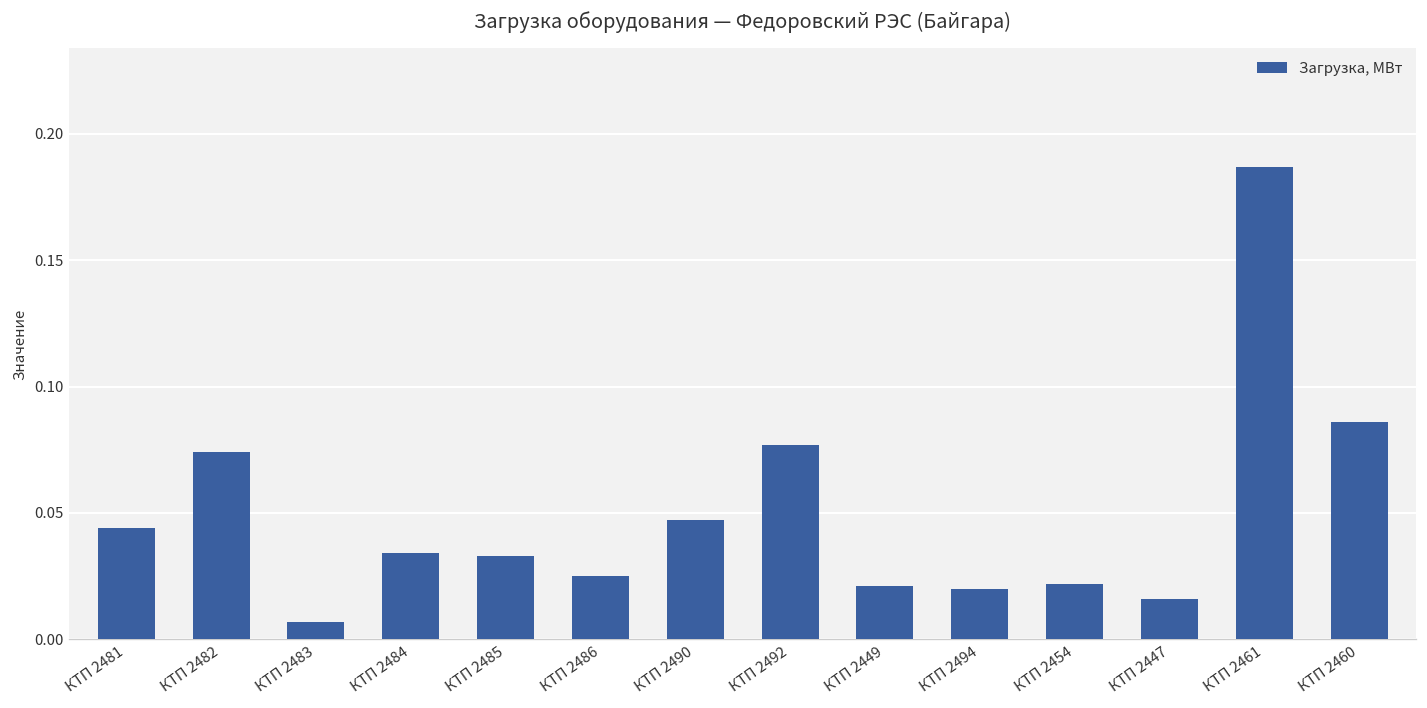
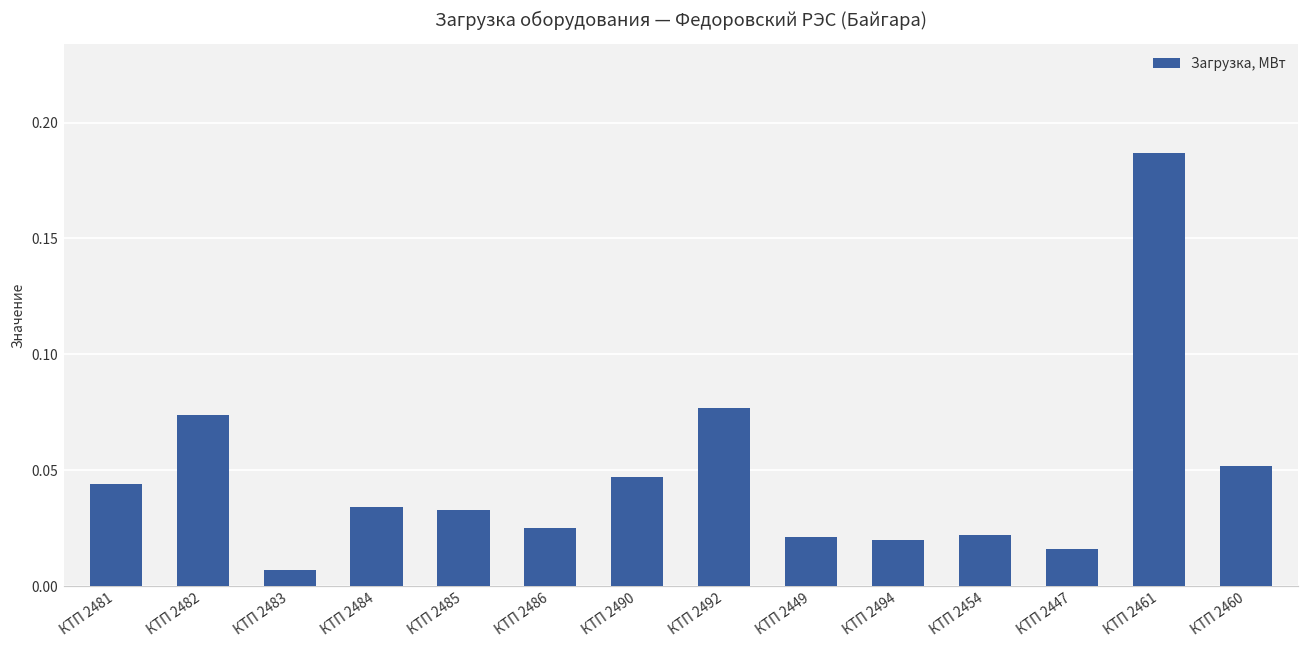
  {
    "КТП 2481": 0.044,
    "КТП 2482": 0.074,
    "КТП 2483": 0.007,
    "КТП 2484": 0.034,
    "КТП 2485": 0.033,
    "КТП 2486": 0.025,
    "КТП 2490": 0.047,
    "КТП 2492": 0.077,
    "КТП 2449": 0.021,
    "КТП 2494": 0.020,
    "КТП 2454": 0.022,
    "КТП 2447": 0.016,
    "КТП 2461": 0.187,
-   "КТП 2460": 0.086
+   "КТП 2460": 0.052
  }
